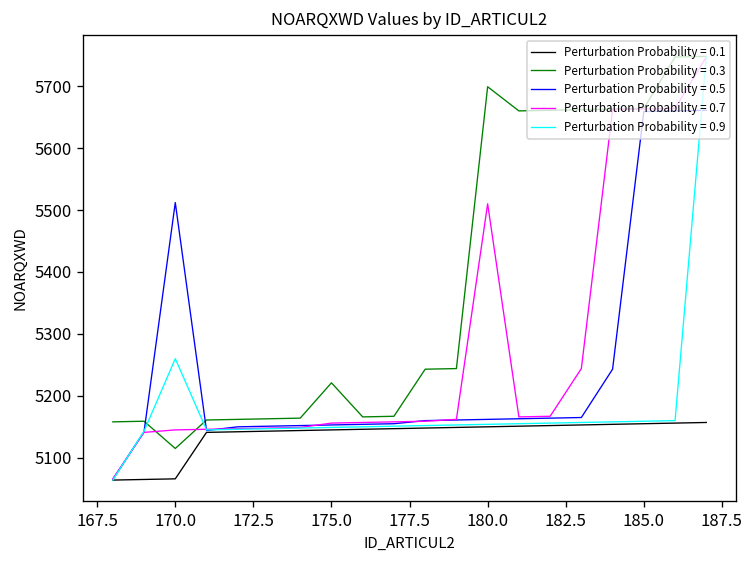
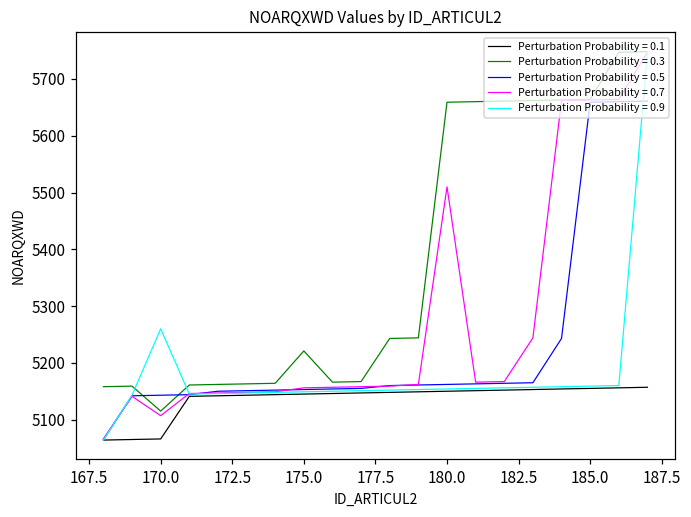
  {
    "Perturbation Probability = 0.1": {
      "170.0": 5070
    },
    "Perturbation Probability = 0.3": {
      "170.0": 5120,
      "175.0": 5220,
-     "180.0": 5700
+     "180.0": 5660
    },
    "Perturbation Probability = 0.5": {
-     "170.0": 5510,
+     "170.0": 5140,
      "180.0": 5160
    },
    "Perturbation Probability = 0.7": {
-     "170.0": 5150,
+     "170.0": 5110,
      "180.0": 5510
    },
    "Perturbation Probability = 0.9": {
      "170.0": 5260
    }
  }
